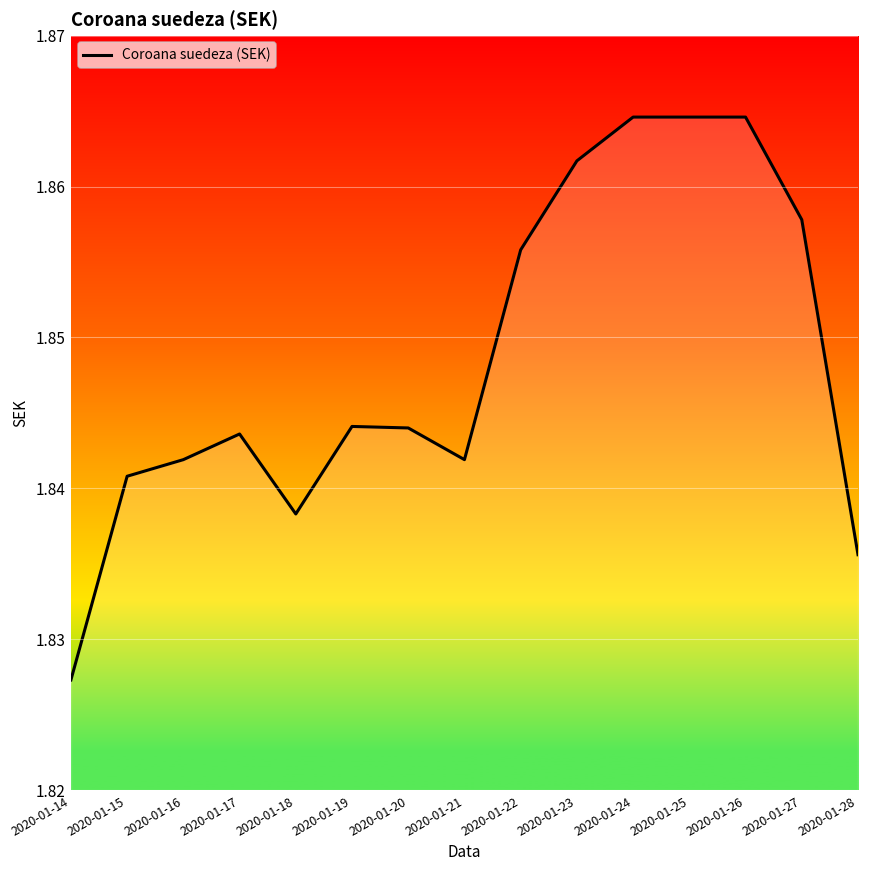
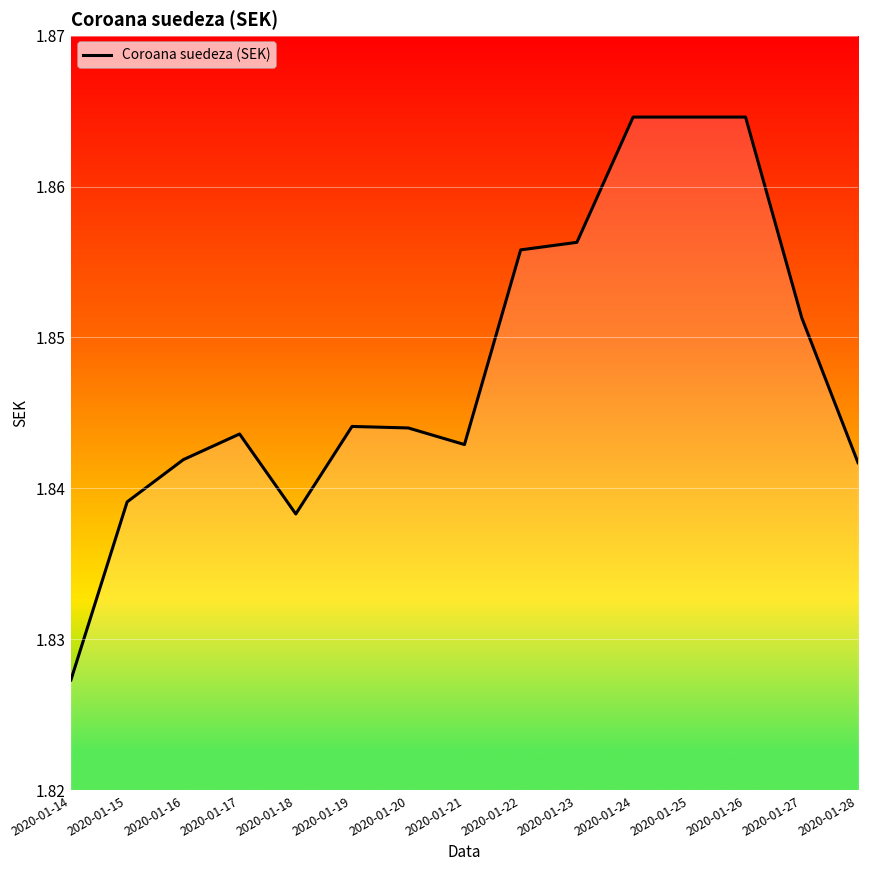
  {
    "2020-01-14": 1.8273,
-   "2020-01-15": 1.8408,
+   "2020-01-15": 1.8391,
    "2020-01-16": 1.8419,
    "2020-01-17": 1.8436,
    "2020-01-18": 1.8383,
    "2020-01-19": 1.8441,
    "2020-01-20": 1.8440,
-   "2020-01-21": 1.8419,
+   "2020-01-21": 1.8429,
    "2020-01-22": 1.8558,
-   "2020-01-23": 1.8617,
+   "2020-01-23": 1.8563,
    "2020-01-24": 1.8646,
    "2020-01-25": 1.8646,
    "2020-01-26": 1.8646,
-   "2020-01-27": 1.8578,
-   "2020-01-28": 1.8356
+   "2020-01-27": 1.8513,
+   "2020-01-28": 1.8417
  }
